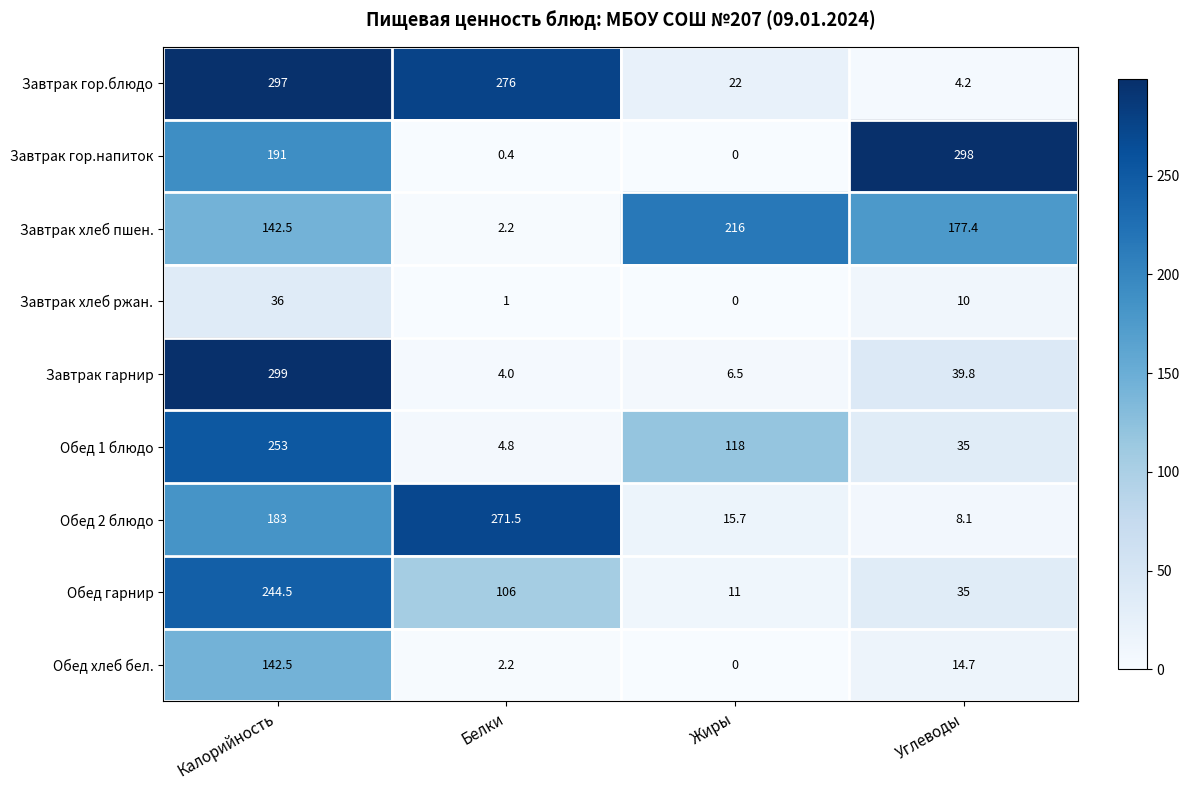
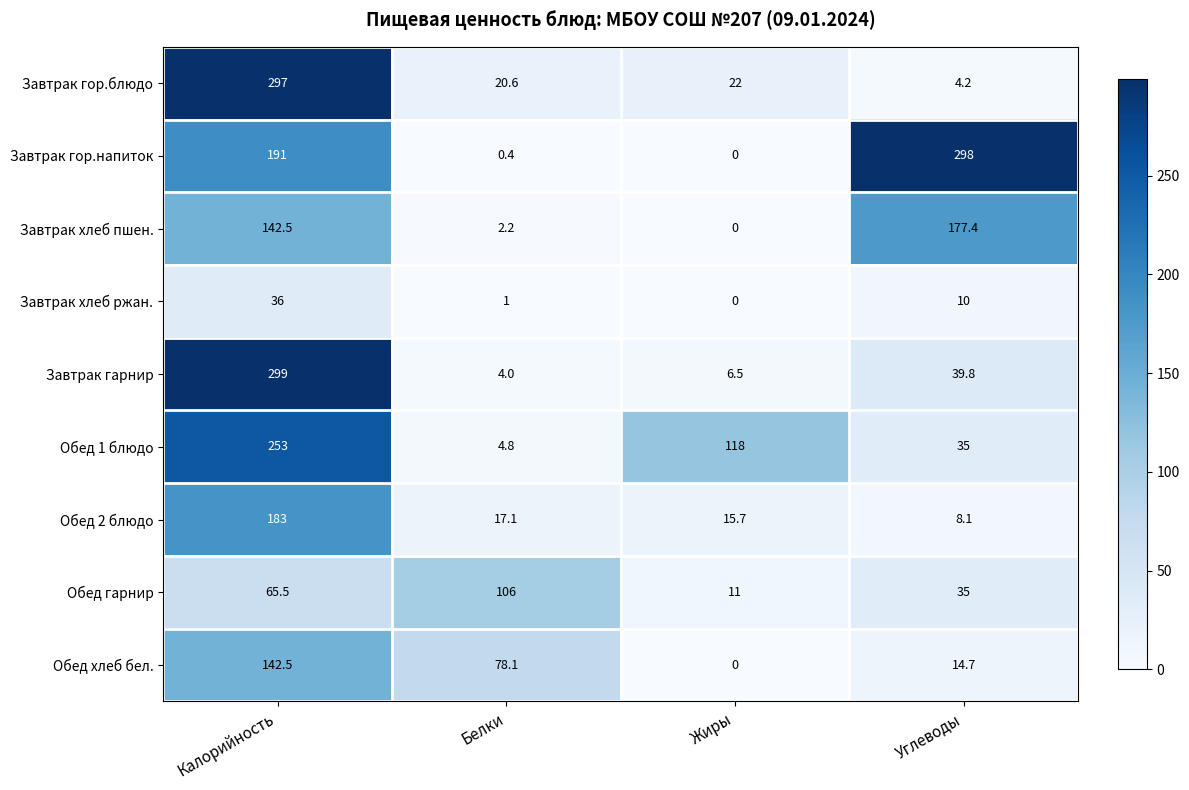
  {
    "Завтрак гор.блюдо": {
      "Калорийность": 297,
-     "Белки": 276,
+     "Белки": 20.6,
      "Жиры": 22,
      "Углеводы": 4.2
    },
    "Завтрак гор.напиток": {
      "Калорийность": 191,
      "Белки": 0.4,
      "Жиры": 0,
      "Углеводы": 298
    },
    "Завтрак хлеб пшен.": {
      "Калорийность": 142.5,
      "Белки": 2.2,
-     "Жиры": 216,
+     "Жиры": 0,
      "Углеводы": 177.4
    },
    "Завтрак хлеб ржан.": {
      "Калорийность": 36,
      "Белки": 1,
      "Жиры": 0,
      "Углеводы": 10
    },
    "Завтрак гарнир": {
      "Калорийность": 299,
      "Белки": 4.0,
      "Жиры": 6.5,
      "Углеводы": 39.8
    },
    "Обед 1 блюдо": {
      "Калорийность": 253,
      "Белки": 4.8,
      "Жиры": 118,
      "Углеводы": 35
    },
    "Обед 2 блюдо": {
      "Калорийность": 183,
-     "Белки": 271.5,
+     "Белки": 17.1,
      "Жиры": 15.7,
      "Углеводы": 8.1
    },
    "Обед гарнир": {
-     "Калорийность": 244.5,
+     "Калорийность": 65.5,
      "Белки": 106,
      "Жиры": 11,
      "Углеводы": 35
    },
    "Обед хлеб бел.": {
      "Калорийность": 142.5,
-     "Белки": 2.2,
+     "Белки": 78.1,
      "Жиры": 0,
      "Углеводы": 14.7
    }
  }
